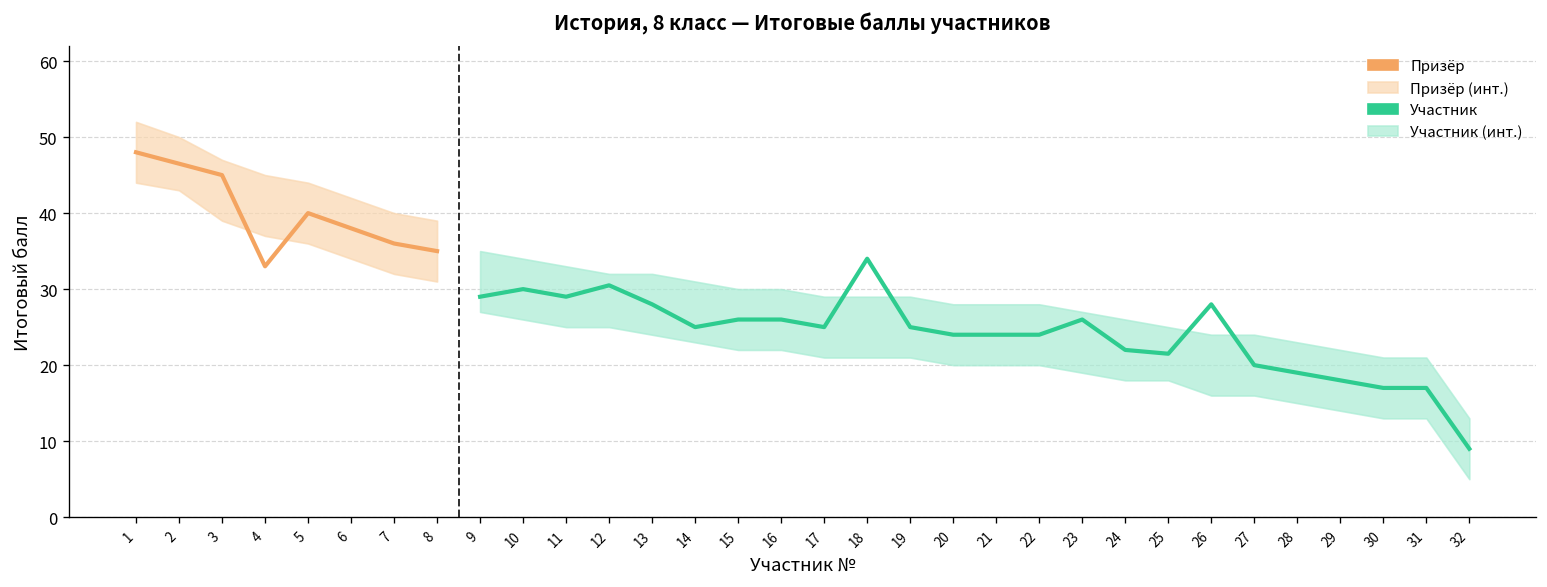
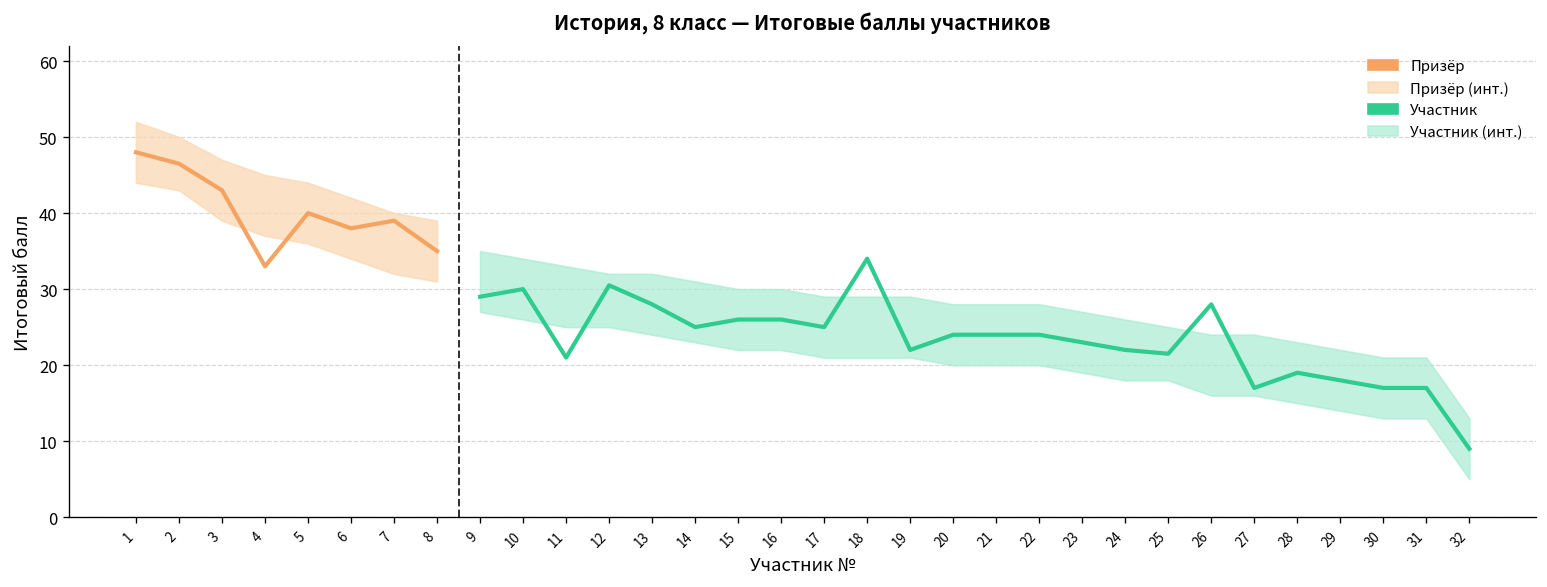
  {
    "Призёр": {
      "1": 48,
      "2": 47,
-     "3": 45,
+     "3": 43,
      "4": 33,
      "5": 40,
      "6": 38,
-     "7": 36,
+     "7": 39,
      "8": 35
    },
    "Участник": {
      "9": 29,
      "10": 30,
-     "11": 29,
+     "11": 21,
      "12": 31,
      "13": 28,
      "14": 25,
      "15": 26,
      "16": 26,
      "17": 25,
      "18": 34,
-     "19": 25,
+     "19": 22,
      "20": 24,
      "21": 24,
      "22": 24,
-     "23": 26,
+     "23": 23,
      "24": 22,
      "25": 22,
      "26": 28,
-     "27": 20,
+     "27": 17,
      "28": 19,
      "29": 18,
      "30": 17,
      "31": 17,
      "32": 9
    }
  }
